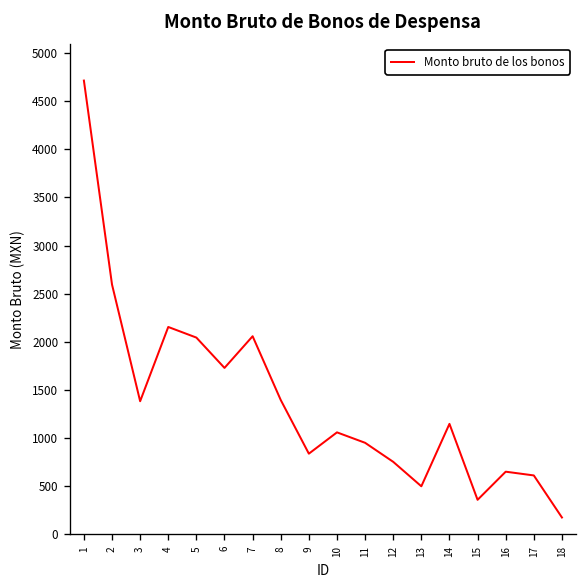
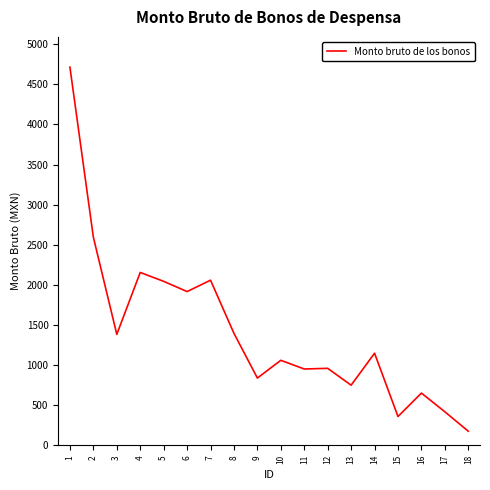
  {
    "1": 4700,
    "2": 2600,
    "3": 1400,
    "4": 2200,
    "5": 2000,
-   "6": 1700,
+   "6": 1900,
    "7": 2100,
    "8": 1400,
    "9": 800,
    "10": 1100,
    "11": 1000,
-   "12": 800,
-   "13": 500,
+   "12": 1000,
+   "13": 700,
    "14": 1100,
    "15": 400,
    "16": 700,
-   "17": 600,
+   "17": 400,
    "18": 200
  }
